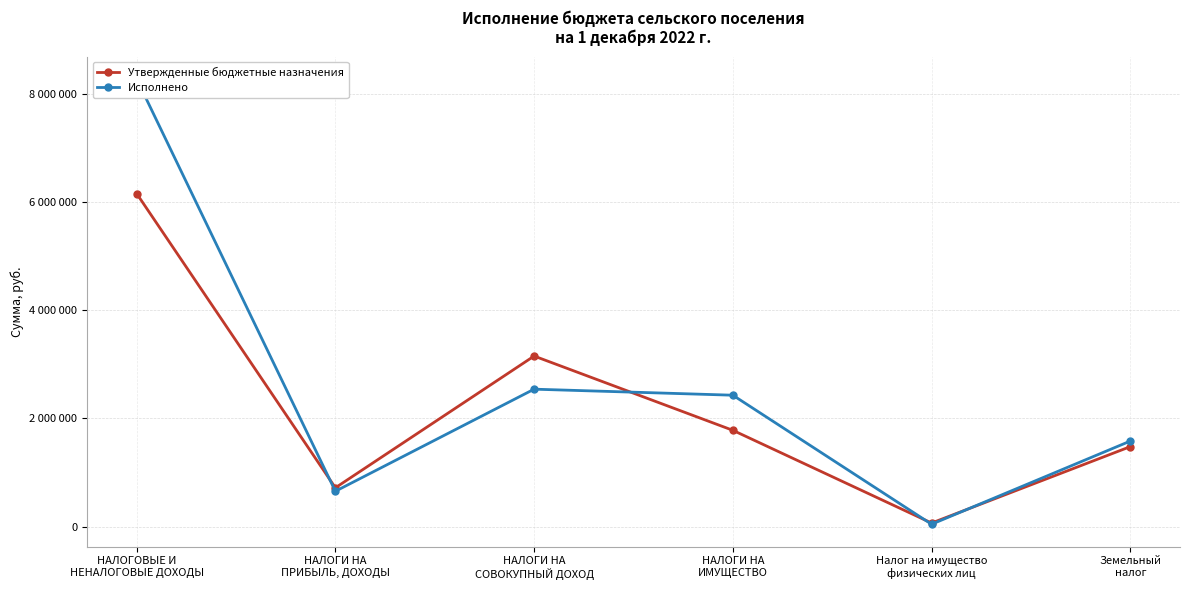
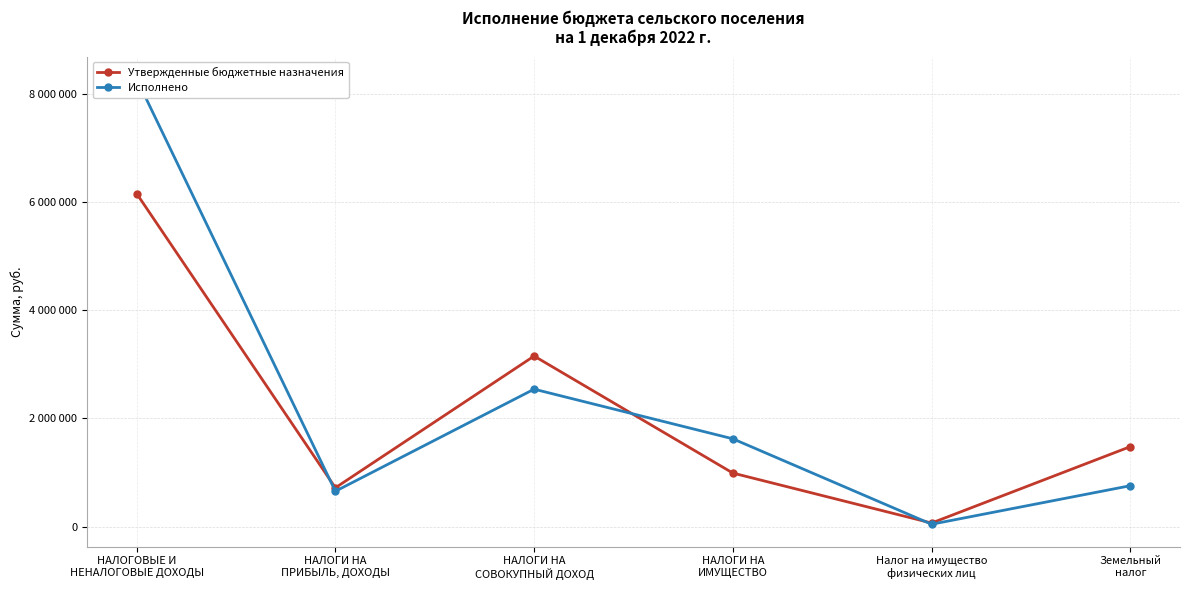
  {
    "Утвержденные бюджетные назначения": {
      "НАЛОГОВЫЕ И НЕНАЛОГОВЫЕ ДОХОДЫ": 6200000,
      "НАЛОГИ НА ПРИБЫЛЬ, ДОХОДЫ": 700000,
      "НАЛОГИ НА СОВОКУПНЫЙ ДОХОД": 3200000,
-     "НАЛОГИ НА ИМУЩЕСТВО": 1800000,
+     "НАЛОГИ НА ИМУЩЕСТВО": 1000000,
      "Земельный налог": 1500000
    },
    "Исполнено": {
      "НАЛОГИ НА ПРИБЫЛЬ, ДОХОДЫ": 700000,
      "НАЛОГИ НА СОВОКУПНЫЙ ДОХОД": 2500000,
-     "НАЛОГИ НА ИМУЩЕСТВО": 2400000,
-     "Земельный налог": 1600000
+     "НАЛОГИ НА ИМУЩЕСТВО": 1600000,
+     "Земельный налог": 800000
    }
  }
